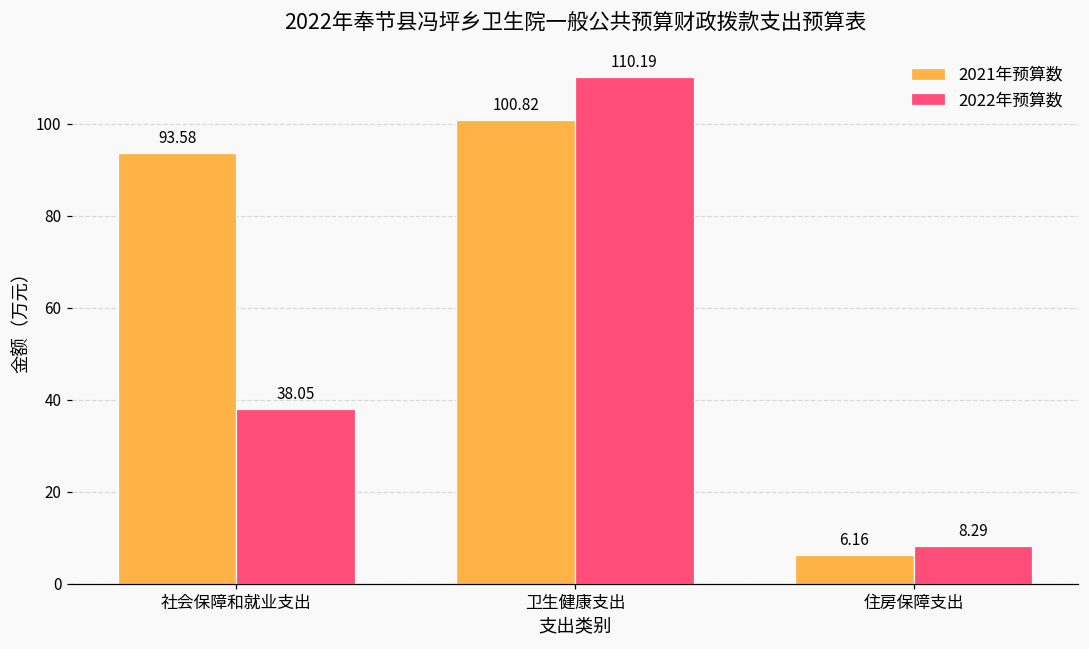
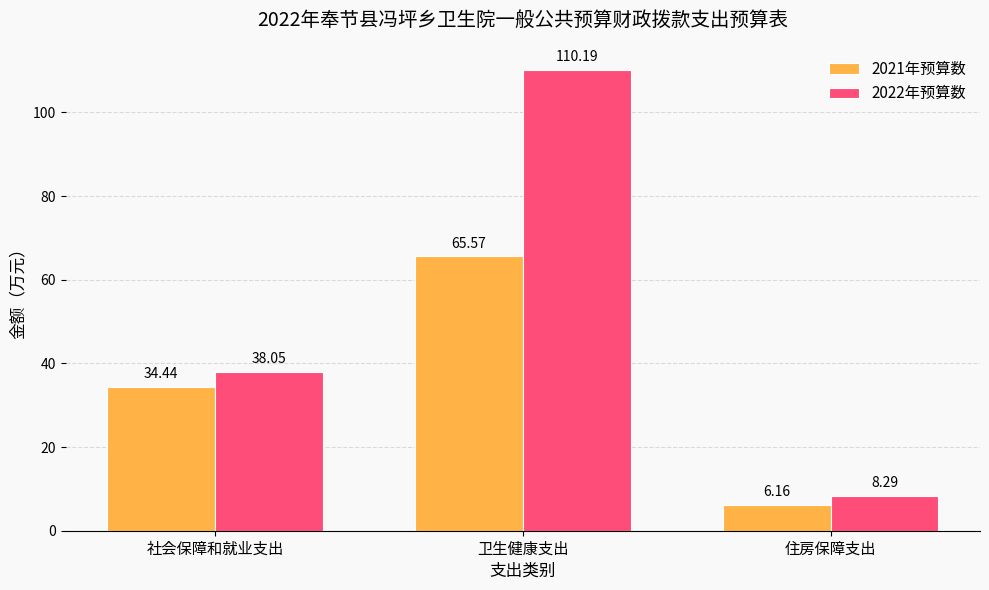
  {
    "2021年预算数": {
-     "社会保障和就业支出": 93.58,
-     "卫生健康支出": 100.82,
+     "社会保障和就业支出": 34.44,
+     "卫生健康支出": 65.57,
      "住房保障支出": 6.16
    },
    "2022年预算数": {
      "社会保障和就业支出": 38.05,
      "卫生健康支出": 110.19,
      "住房保障支出": 8.29
    }
  }
